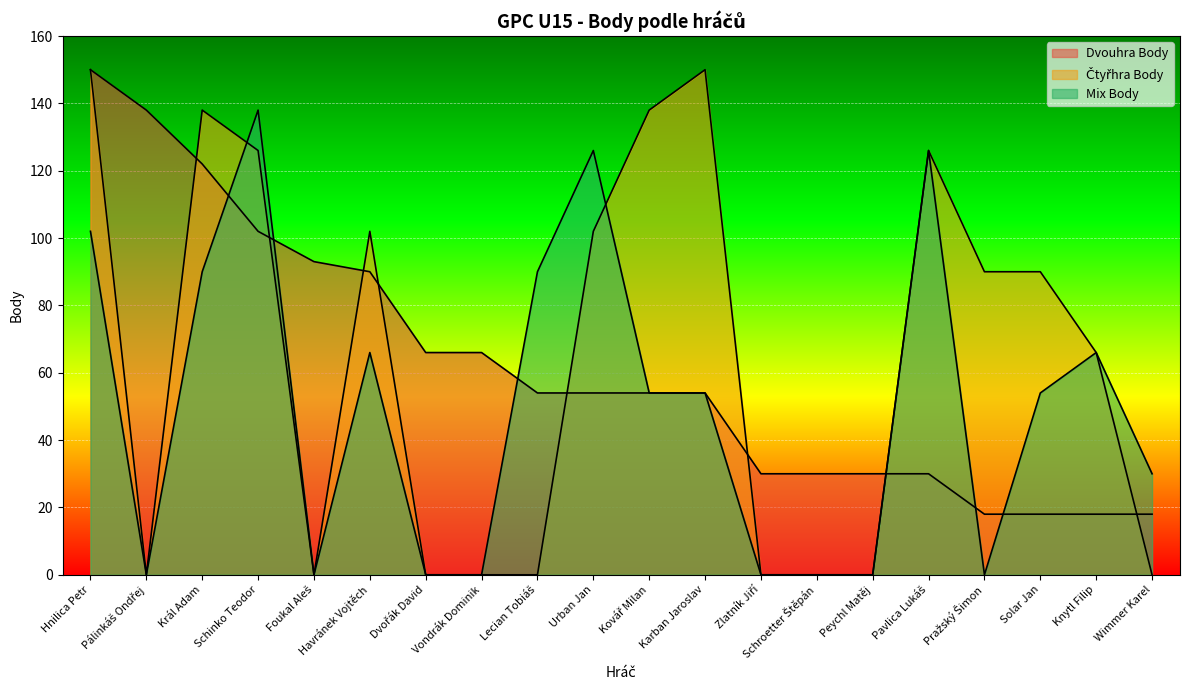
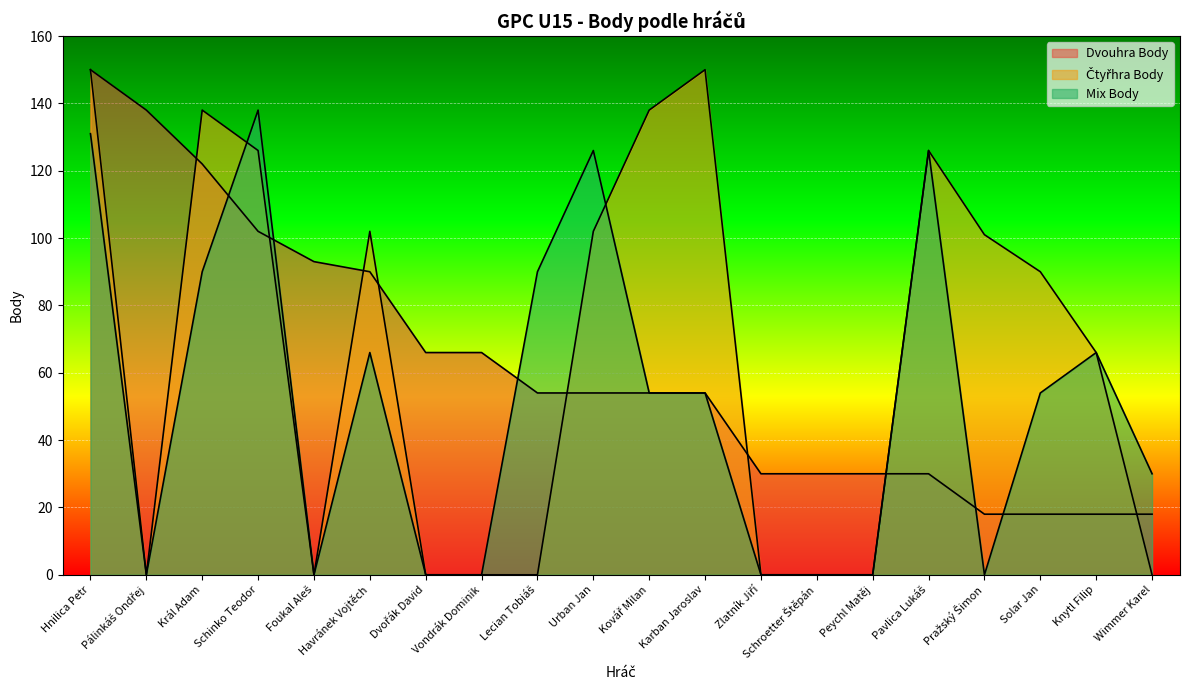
  {
    "Dvouhra Body": {
      "Pálinkáš Ondřej": 138,
      "Král Adam": 122,
      "Schinko Teodor": 102,
      "Foukal Aleš": 93,
      "Havránek Vojtěch": 90,
      "Dvořák David": 66,
      "Vondrák Dominik": 66,
      "Lecian Tobiáš": 54,
      "Urban Jan": 54,
      "Zlatník Jiří": 30,
      "Schroetter Štěpán": 30,
      "Peychl Matěj": 30,
      "Pavlica Lukáš": 30,
      "Pražský Šimon": 18,
      "Solar Jan": 18,
      "Knytl Filip": 18,
      "Wimmer Karel": 18
    },
    "Čtyřhra Body": {
      "Král Adam": 138,
      "Schinko Teodor": 126,
      "Havránek Vojtěch": 102,
      "Lecian Tobiáš": 0,
      "Urban Jan": 102,
      "Kovář Milan": 138,
      "Karban Jaroslav": 150,
-     "Pražský Šimon": 90,
+     "Pražský Šimon": 101,
      "Solar Jan": 90,
      "Wimmer Karel": 0
    },
    "Mix Body": {
-     "Hnilica Petr": 102,
+     "Hnilica Petr": 131,
      "Král Adam": 90,
      "Schinko Teodor": 138,
      "Havránek Vojtěch": 66,
      "Lecian Tobiáš": 90,
      "Urban Jan": 126,
      "Pražský Šimon": 0,
      "Solar Jan": 54,
      "Wimmer Karel": 30
    }
  }
